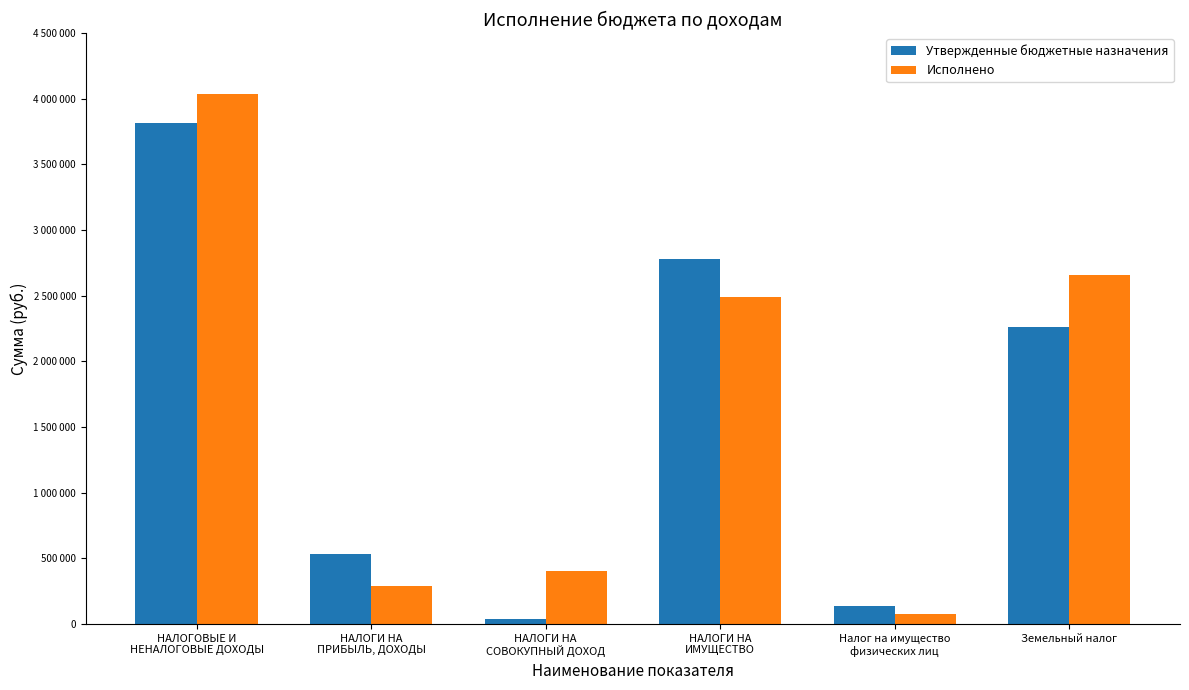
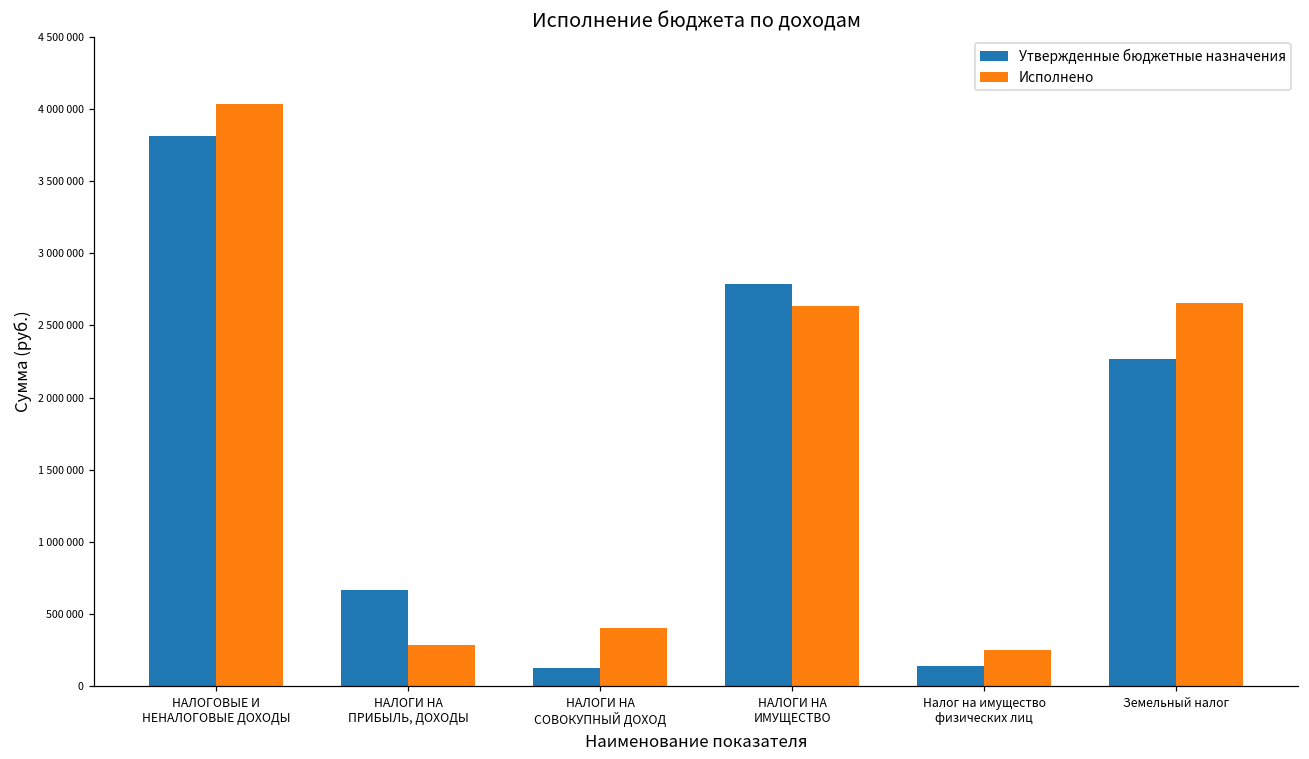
  {
    "Утвержденные бюджетные назначения": {
      "НАЛОГОВЫЕ И НЕНАЛОГОВЫЕ ДОХОДЫ": 3810000,
-     "НАЛОГИ НА ПРИБЫЛЬ, ДОХОДЫ": 530000,
-     "НАЛОГИ НА СОВОКУПНЫЙ ДОХОД": 40000,
+     "НАЛОГИ НА ПРИБЫЛЬ, ДОХОДЫ": 670000,
+     "НАЛОГИ НА СОВОКУПНЫЙ ДОХОД": 130000,
      "НАЛОГИ НА ИМУЩЕСТВО": 2780000,
      "Налог на имущество физических лиц": 140000,
      "Земельный налог": 2260000
    },
    "Исполнено": {
      "НАЛОГОВЫЕ И НЕНАЛОГОВЫЕ ДОХОДЫ": 4030000,
      "НАЛОГИ НА ПРИБЫЛЬ, ДОХОДЫ": 290000,
      "НАЛОГИ НА СОВОКУПНЫЙ ДОХОД": 400000,
-     "НАЛОГИ НА ИМУЩЕСТВО": 2490000,
-     "Налог на имущество физических лиц": 70000,
+     "НАЛОГИ НА ИМУЩЕСТВО": 2630000,
+     "Налог на имущество физических лиц": 250000,
      "Земельный налог": 2660000
    }
  }
